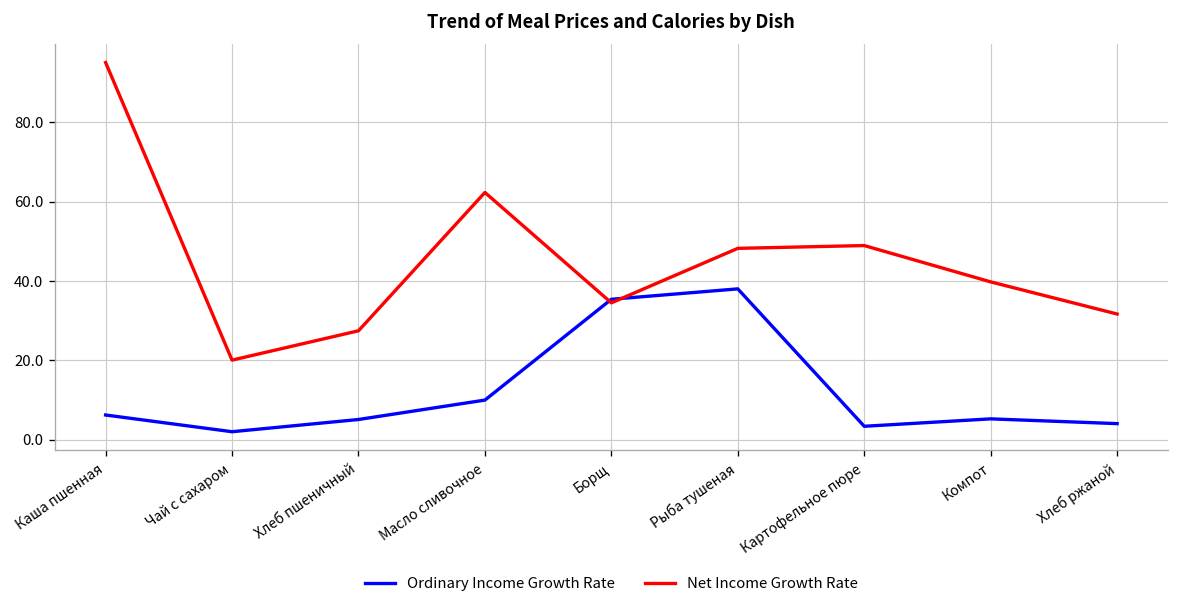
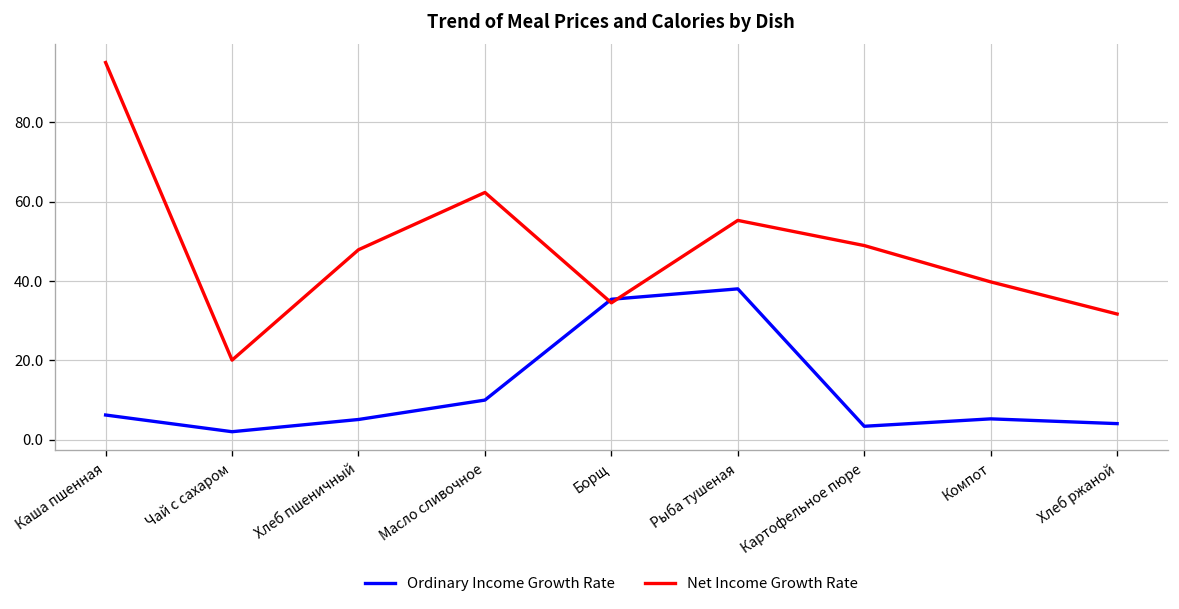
  {
    "Ordinary Income Growth Rate": {
      "Каша пшенная": 6,
      "Чай с сахаром": 2,
      "Хлеб пшеничный": 5,
      "Масло сливочное": 10,
      "Борщ": 35,
      "Рыба тушеная": 38,
      "Картофельное пюре": 3,
      "Компот": 5,
      "Хлеб ржаной": 4
    },
    "Net Income Growth Rate": {
      "Каша пшенная": 95,
      "Чай с сахаром": 20,
-     "Хлеб пшеничный": 27,
+     "Хлеб пшеничный": 48,
      "Масло сливочное": 62,
      "Борщ": 35,
-     "Рыба тушеная": 48,
+     "Рыба тушеная": 55,
      "Картофельное пюре": 49,
      "Компот": 40,
      "Хлеб ржаной": 32
    }
  }
